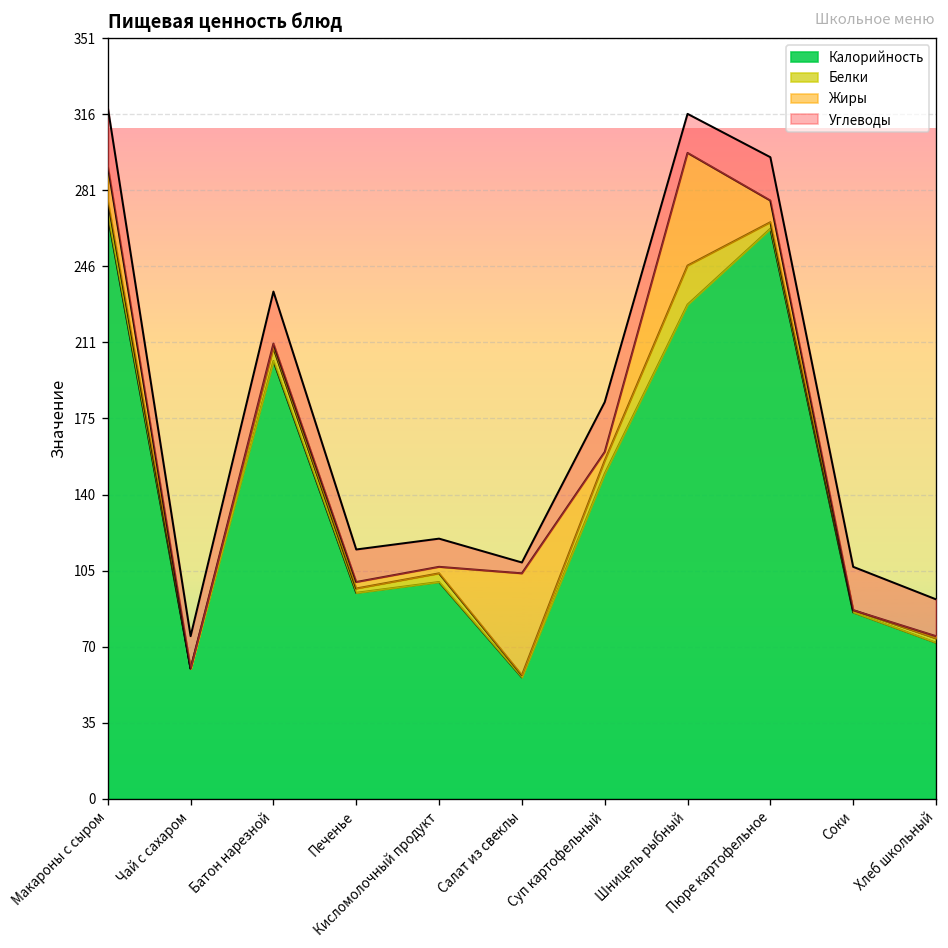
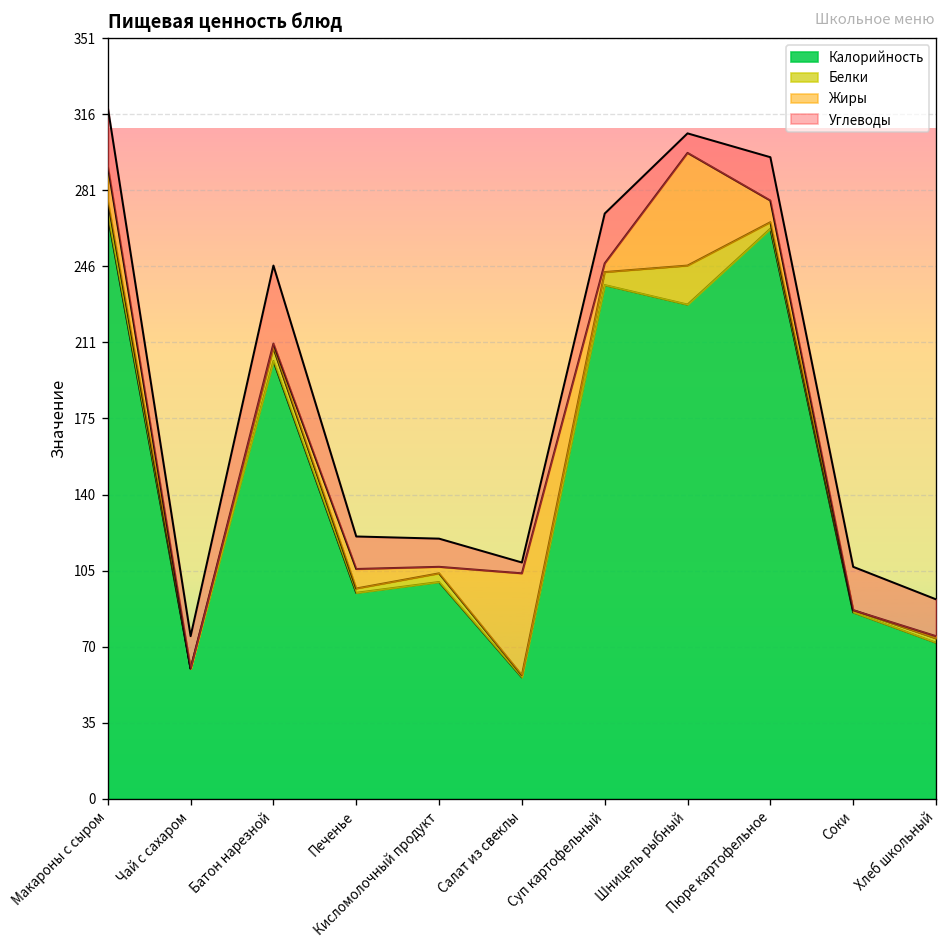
  {
    "Калорийность": {
      "Макароны с сыром": 269,
      "Батон нарезной": 202,
      "Печенье": 95,
      "Кисломолочный продукт": 100,
-     "Суп картофельный": 150,
+     "Суп картофельный": 237,
      "Шницель рыбный": 228,
      "Пюре картофельное": 263,
      "Хлеб школьный": 72
    },
    "Белки": {
      "Макароны с сыром": 7,
      "Батон нарезной": 6,
      "Печенье": 2,
      "Кисломолочный продукт": 4,
      "Суп картофельный": 6,
      "Шницель рыбный": 18,
      "Пюре картофельное": 3
    },
    "Жиры": {
      "Макароны с сыром": 16,
      "Батон нарезной": 2,
-     "Печенье": 3,
+     "Печенье": 9,
      "Кисломолочный продукт": 3,
      "Салат из свеклы": 47,
      "Суп картофельный": 4,
      "Шницель рыбный": 52,
      "Пюре картофельное": 10
    },
    "Углеводы": {
      "Макароны с сыром": 27,
      "Чай с сахаром": 15,
-     "Батон нарезной": 24,
+     "Батон нарезной": 36,
      "Печенье": 15,
      "Кисломолочный продукт": 13,
      "Салат из свеклы": 5,
      "Суп картофельный": 23,
-     "Шницель рыбный": 18,
+     "Шницель рыбный": 9,
      "Пюре картофельное": 20,
      "Соки": 20,
      "Хлеб школьный": 17
    }
  }
